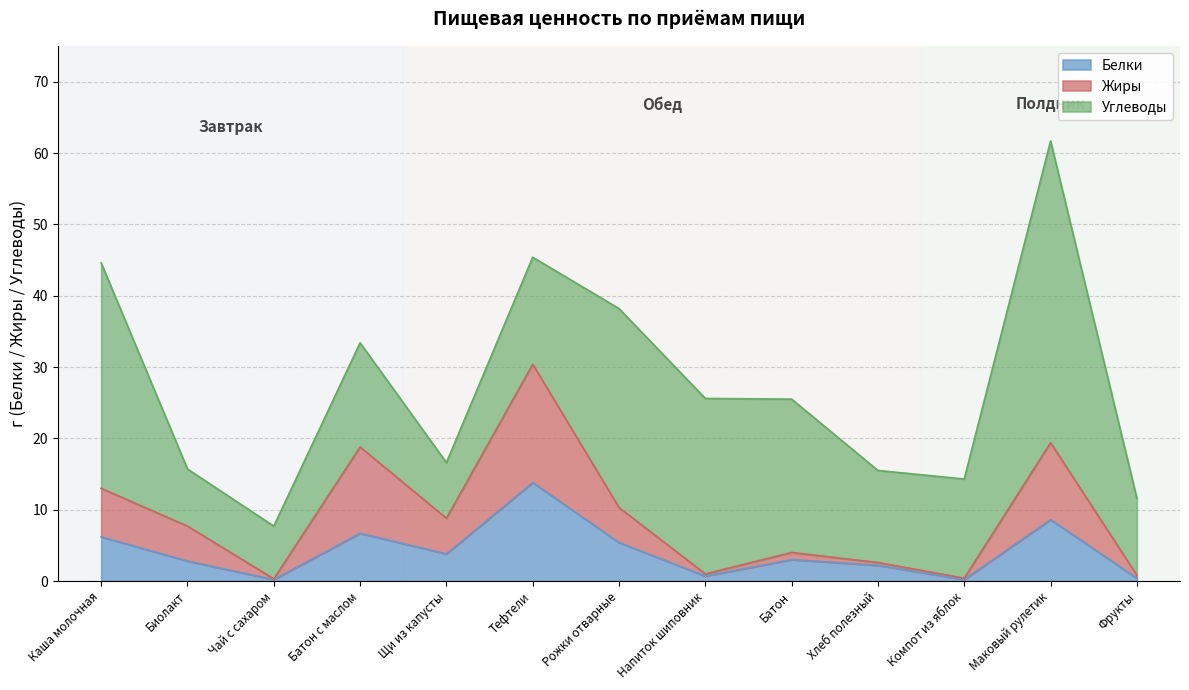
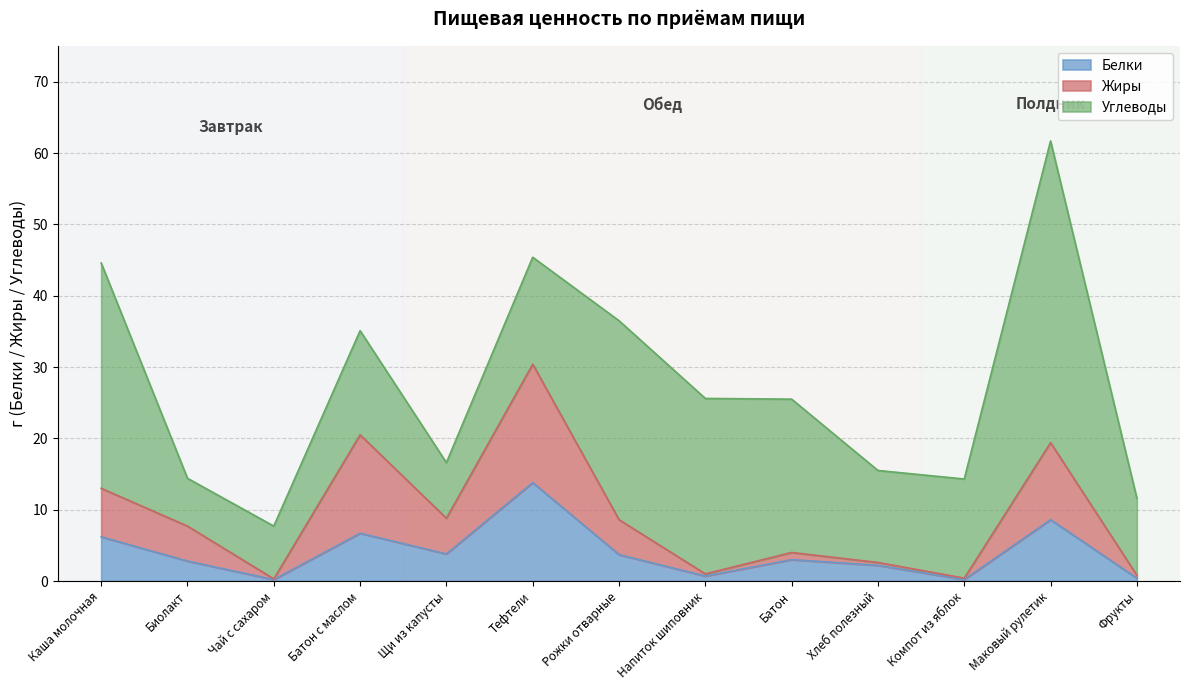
  {
    "Белки": {
      "Каша молочная": 6,
      "Биолакт": 3,
      "Батон с маслом": 7,
      "Щи из капусты": 4,
      "Тефтели": 14,
-     "Рожки отварные": 5,
+     "Рожки отварные": 4,
      "Батон": 3,
      "Хлеб полезный": 2,
      "Маковый рулетик": 9,
      "Фрукты": 0
    },
    "Жиры": {
      "Каша молочная": 7,
      "Биолакт": 5,
-     "Батон с маслом": 12,
+     "Батон с маслом": 14,
      "Щи из капусты": 5,
      "Тефтели": 17,
      "Рожки отварные": 5,
      "Батон": 1,
      "Хлеб полезный": 0,
      "Маковый рулетик": 11,
      "Фрукты": 0
    },
    "Углеводы": {
      "Каша молочная": 32,
-     "Биолакт": 8,
+     "Биолакт": 7,
      "Чай с сахаром": 7,
      "Батон с маслом": 15,
      "Щи из капусты": 8,
      "Тефтели": 15,
      "Рожки отварные": 28,
      "Напиток шиповник": 25,
      "Батон": 22,
      "Хлеб полезный": 13,
      "Компот из яблок": 14,
      "Маковый рулетик": 42,
      "Фрукты": 11
    }
  }
